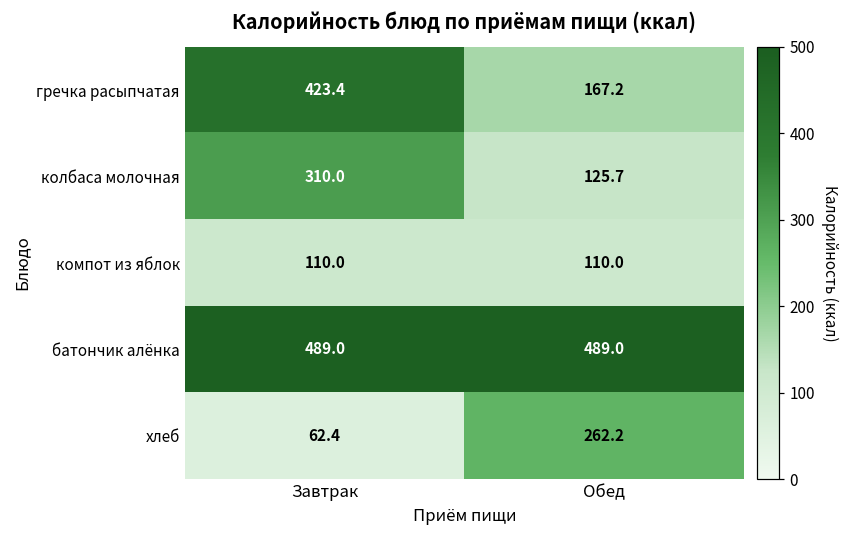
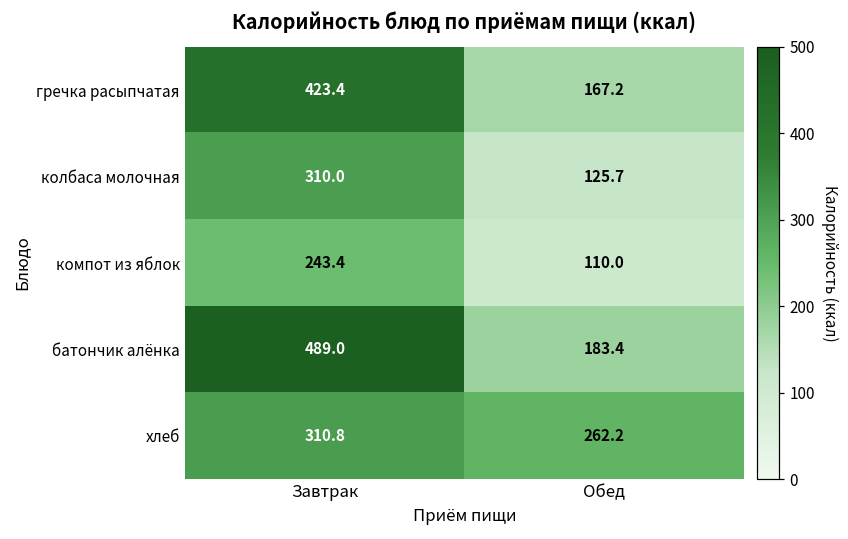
  {
    "гречка расыпчатая": {
      "Завтрак": 423.4,
      "Обед": 167.2
    },
    "колбаса молочная": {
      "Завтрак": 310.0,
      "Обед": 125.7
    },
    "компот из яблок": {
-     "Завтрак": 110.0,
+     "Завтрак": 243.4,
      "Обед": 110.0
    },
    "батончик алёнка": {
      "Завтрак": 489.0,
-     "Обед": 489.0
+     "Обед": 183.4
    },
    "хлеб": {
-     "Завтрак": 62.4,
+     "Завтрак": 310.8,
      "Обед": 262.2
    }
  }
